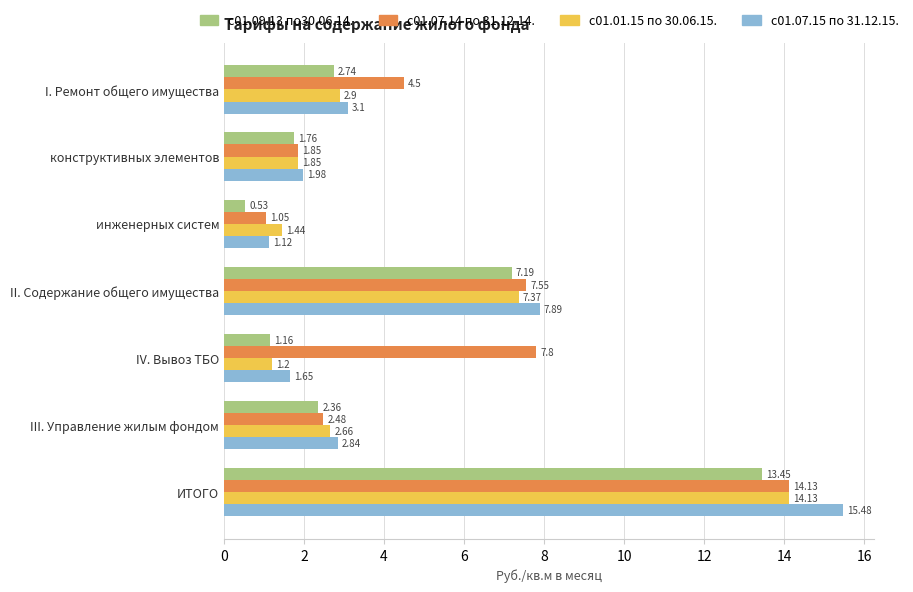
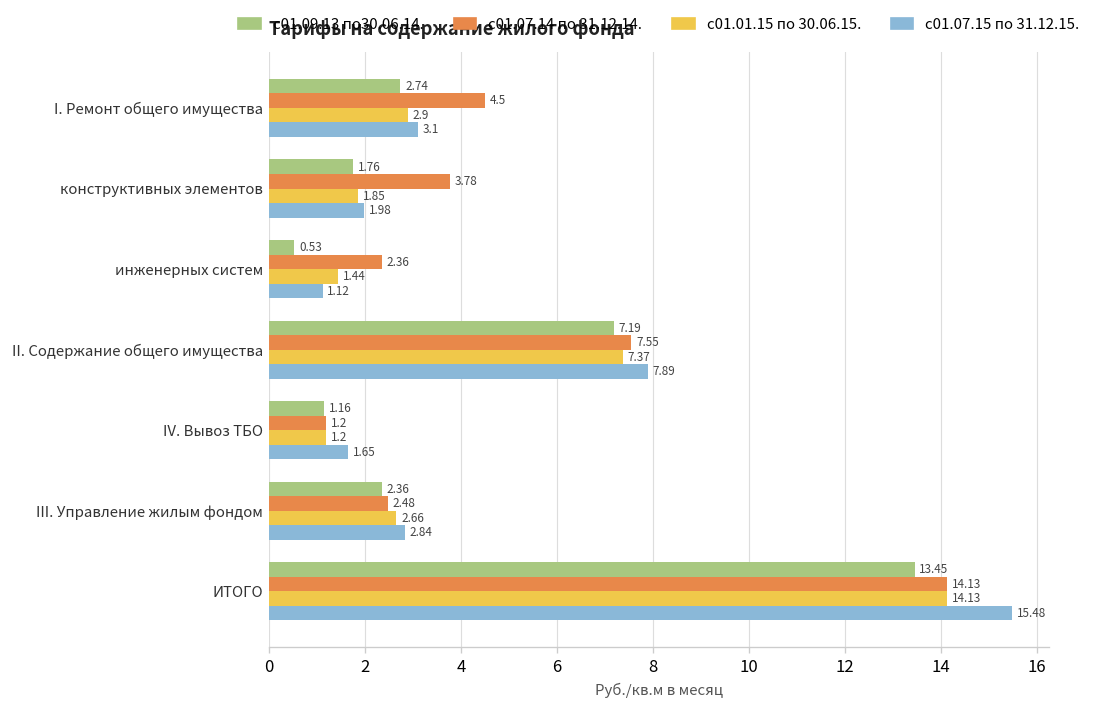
  {
    "с01.09.13 по30.06.14.": {
      "I. Ремонт общего имущества": 2.74,
      "конструктивных элементов": 1.76,
      "инженерных систем": 0.53,
      "II. Содержание общего имущества": 7.19,
      "IV. Вывоз ТБО": 1.16,
      "III. Управление жилым фондом": 2.36,
      "ИТОГО": 13.45
    },
    "с01.07.14 по 31.12.14.": {
      "I. Ремонт общего имущества": 4.5,
-     "конструктивных элементов": 1.85,
-     "инженерных систем": 1.05,
+     "конструктивных элементов": 3.78,
+     "инженерных систем": 2.36,
      "II. Содержание общего имущества": 7.55,
-     "IV. Вывоз ТБО": 7.8,
+     "IV. Вывоз ТБО": 1.2,
      "III. Управление жилым фондом": 2.48,
      "ИТОГО": 14.13
    },
    "с01.01.15 по 30.06.15.": {
      "I. Ремонт общего имущества": 2.9,
      "конструктивных элементов": 1.85,
      "инженерных систем": 1.44,
      "II. Содержание общего имущества": 7.37,
      "IV. Вывоз ТБО": 1.2,
      "III. Управление жилым фондом": 2.66,
      "ИТОГО": 14.13
    },
    "с01.07.15 по 31.12.15.": {
      "I. Ремонт общего имущества": 3.1,
      "конструктивных элементов": 1.98,
      "инженерных систем": 1.12,
      "II. Содержание общего имущества": 7.89,
      "IV. Вывоз ТБО": 1.65,
      "III. Управление жилым фондом": 2.84,
      "ИТОГО": 15.48
    }
  }
